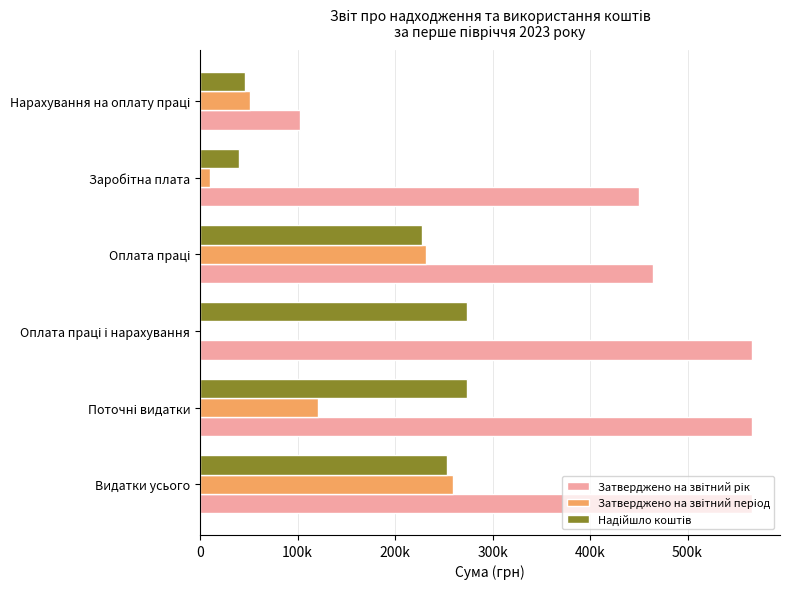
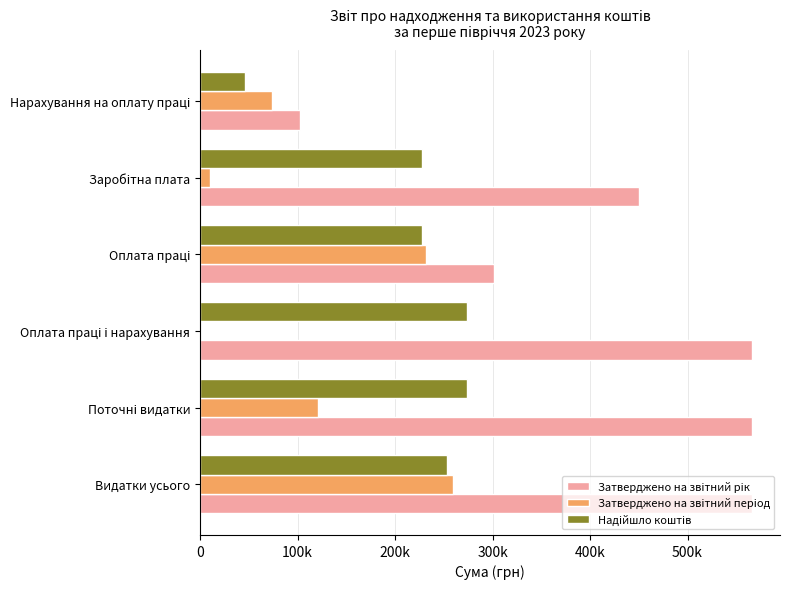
  {
    "Затверджено на звітний рік": {
      "Нарахування на оплату праці": 100000,
      "Заробітна плата": 450000,
-     "Оплата праці": 460000,
+     "Оплата праці": 300000,
      "Оплата праці і нарахування": 570000,
      "Поточні видатки": 570000
    },
    "Затверджено на звітний період": {
-     "Нарахування на оплату праці": 50000,
+     "Нарахування на оплату праці": 70000,
      "Заробітна плата": 10000,
      "Оплата праці": 230000,
      "Оплата праці і нарахування": 0,
      "Поточні видатки": 120000,
      "Видатки усього": 260000
    },
    "Надійшло коштів": {
      "Нарахування на оплату праці": 50000,
-     "Заробітна плата": 40000,
+     "Заробітна плата": 230000,
      "Оплата праці": 230000,
      "Оплата праці і нарахування": 270000,
      "Поточні видатки": 270000,
      "Видатки усього": 250000
    }
  }
